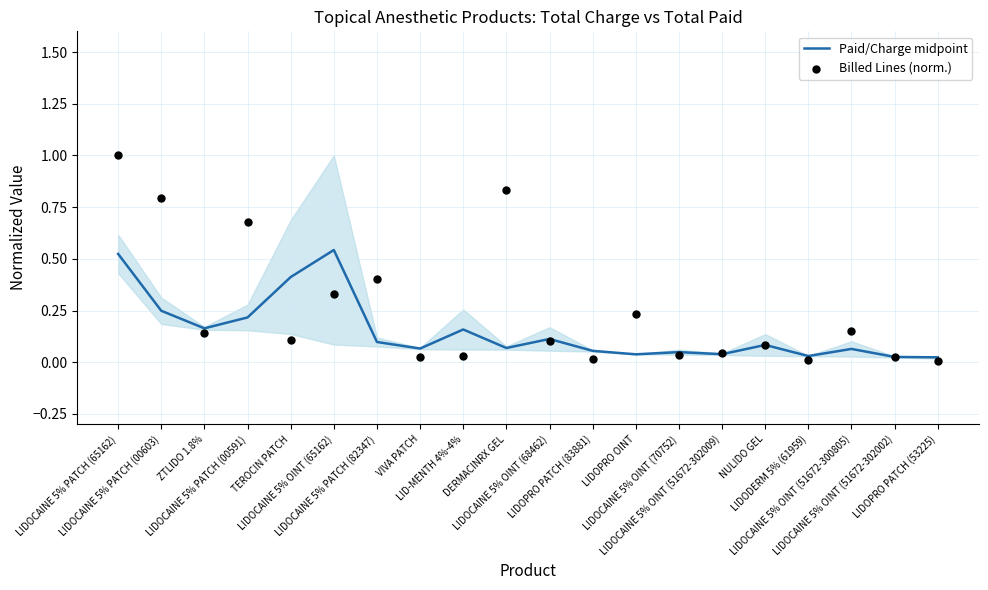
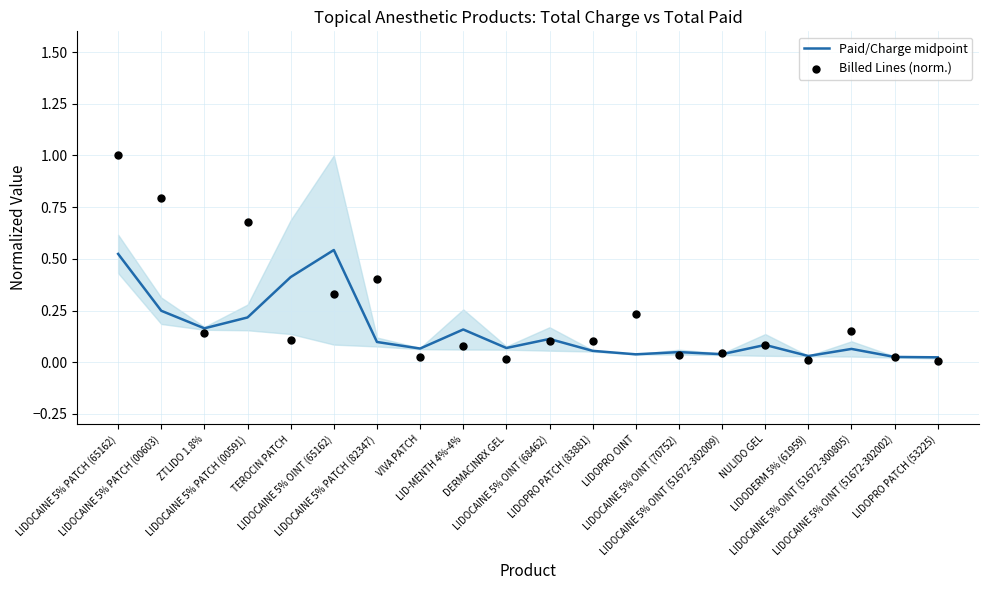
  {
    "Paid/Charge midpoint": {
      "LIDOCAINE 5% PATCH (65162)": 0.52,
      "LIDOCAINE 5% PATCH (00603)": 0.25,
      "LIDOCAINE 5% PATCH (00591)": 0.22,
      "TEROCIN PATCH": 0.41,
      "LIDOCAINE 5% OINT (65162)": 0.54,
      "LIDOCAINE 5% PATCH (82347)": 0.10,
      "LID-MENTH 4%-4%": 0.16,
      "LIDOCAINE 5% OINT (51672-300805)": 0.06
    },
    "Billed Lines (norm.)": {
-     "LID-MENTH 4%-4%": 0.03,
-     "DERMACINRX GEL": 0.83,
-     "LIDOPRO PATCH (83881)": 0.02
+     "LID-MENTH 4%-4%": 0.08,
+     "DERMACINRX GEL": 0.02,
+     "LIDOPRO PATCH (83881)": 0.10
    }
  }
